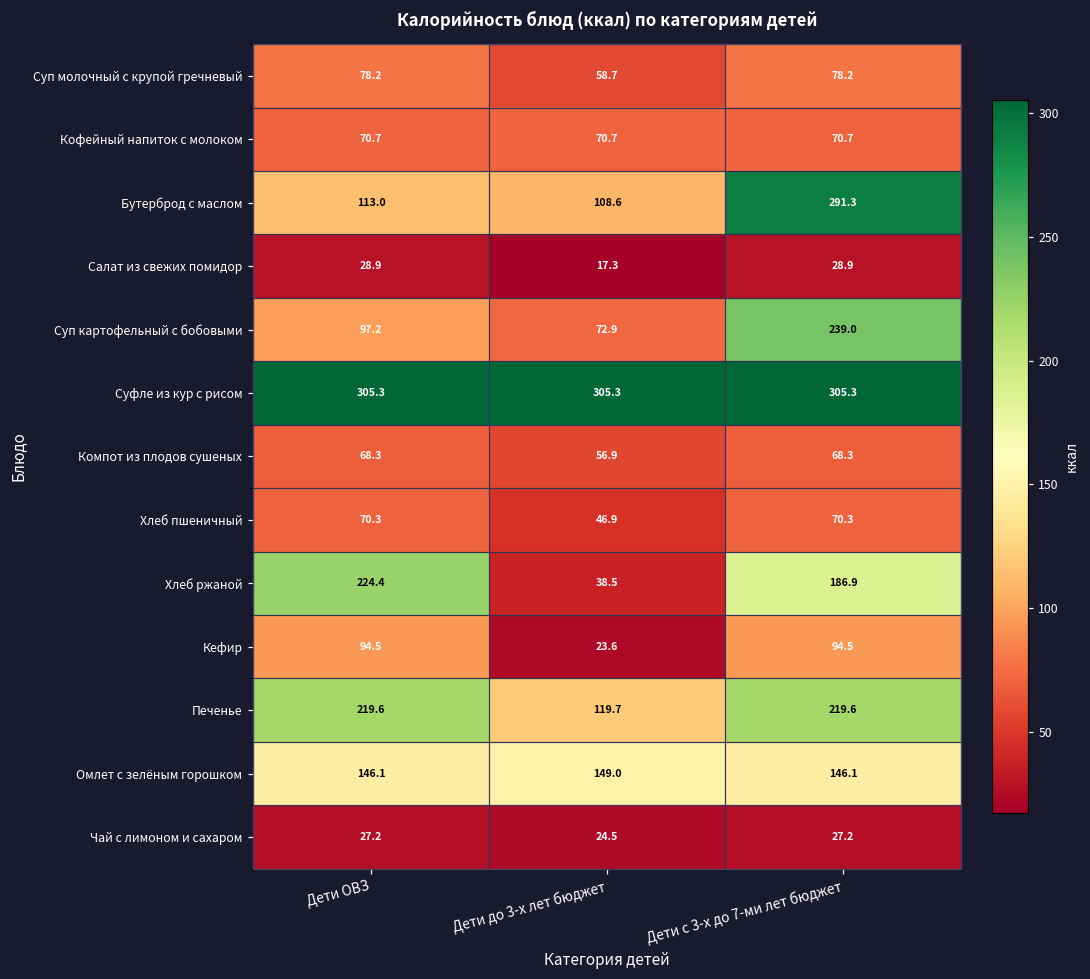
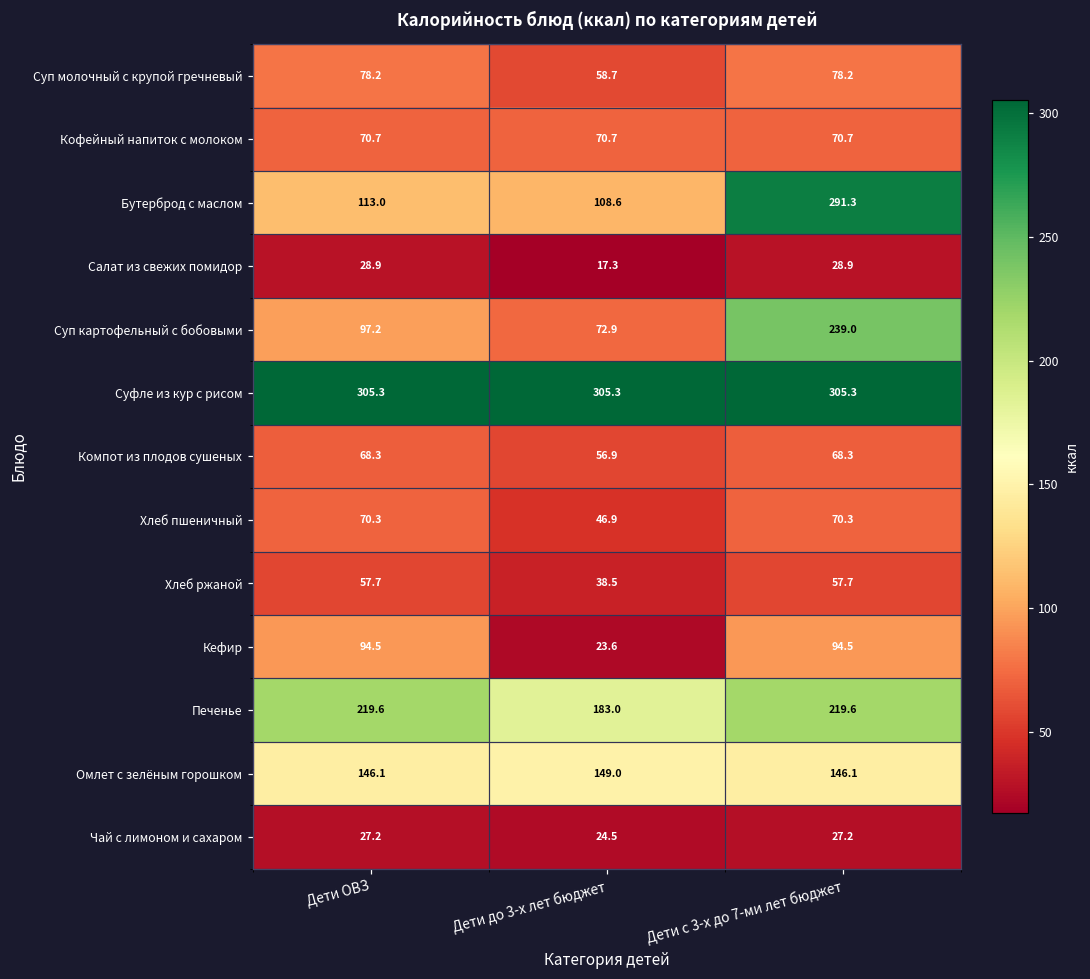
  {
    "Суп молочный с крупой гречневый": {
      "Дети ОВЗ": 78.2,
      "Дети до 3-х лет бюджет": 58.7,
      "Дети с 3-х до 7-ми лет бюджет": 78.2
    },
    "Кофейный напиток с молоком": {
      "Дети ОВЗ": 70.7,
      "Дети до 3-х лет бюджет": 70.7,
      "Дети с 3-х до 7-ми лет бюджет": 70.7
    },
    "Бутерброд с маслом": {
      "Дети ОВЗ": 113.0,
      "Дети до 3-х лет бюджет": 108.6,
      "Дети с 3-х до 7-ми лет бюджет": 291.3
    },
    "Салат из свежих помидор": {
      "Дети ОВЗ": 28.9,
      "Дети до 3-х лет бюджет": 17.3,
      "Дети с 3-х до 7-ми лет бюджет": 28.9
    },
    "Суп картофельный с бобовыми": {
      "Дети ОВЗ": 97.2,
      "Дети до 3-х лет бюджет": 72.9,
      "Дети с 3-х до 7-ми лет бюджет": 239.0
    },
    "Суфле из кур с рисом": {
      "Дети ОВЗ": 305.3,
      "Дети до 3-х лет бюджет": 305.3,
      "Дети с 3-х до 7-ми лет бюджет": 305.3
    },
    "Компот из плодов сушеных": {
      "Дети ОВЗ": 68.3,
      "Дети до 3-х лет бюджет": 56.9,
      "Дети с 3-х до 7-ми лет бюджет": 68.3
    },
    "Хлеб пшеничный": {
      "Дети ОВЗ": 70.3,
      "Дети до 3-х лет бюджет": 46.9,
      "Дети с 3-х до 7-ми лет бюджет": 70.3
    },
    "Хлеб ржаной": {
-     "Дети ОВЗ": 224.4,
+     "Дети ОВЗ": 57.7,
      "Дети до 3-х лет бюджет": 38.5,
-     "Дети с 3-х до 7-ми лет бюджет": 186.9
+     "Дети с 3-х до 7-ми лет бюджет": 57.7
    },
    "Кефир": {
      "Дети ОВЗ": 94.5,
      "Дети до 3-х лет бюджет": 23.6,
      "Дети с 3-х до 7-ми лет бюджет": 94.5
    },
    "Печенье": {
      "Дети ОВЗ": 219.6,
-     "Дети до 3-х лет бюджет": 119.7,
+     "Дети до 3-х лет бюджет": 183.0,
      "Дети с 3-х до 7-ми лет бюджет": 219.6
    },
    "Омлет с зелёным горошком": {
      "Дети ОВЗ": 146.1,
      "Дети до 3-х лет бюджет": 149.0,
      "Дети с 3-х до 7-ми лет бюджет": 146.1
    },
    "Чай с лимоном и сахаром": {
      "Дети ОВЗ": 27.2,
      "Дети до 3-х лет бюджет": 24.5,
      "Дети с 3-х до 7-ми лет бюджет": 27.2
    }
  }
